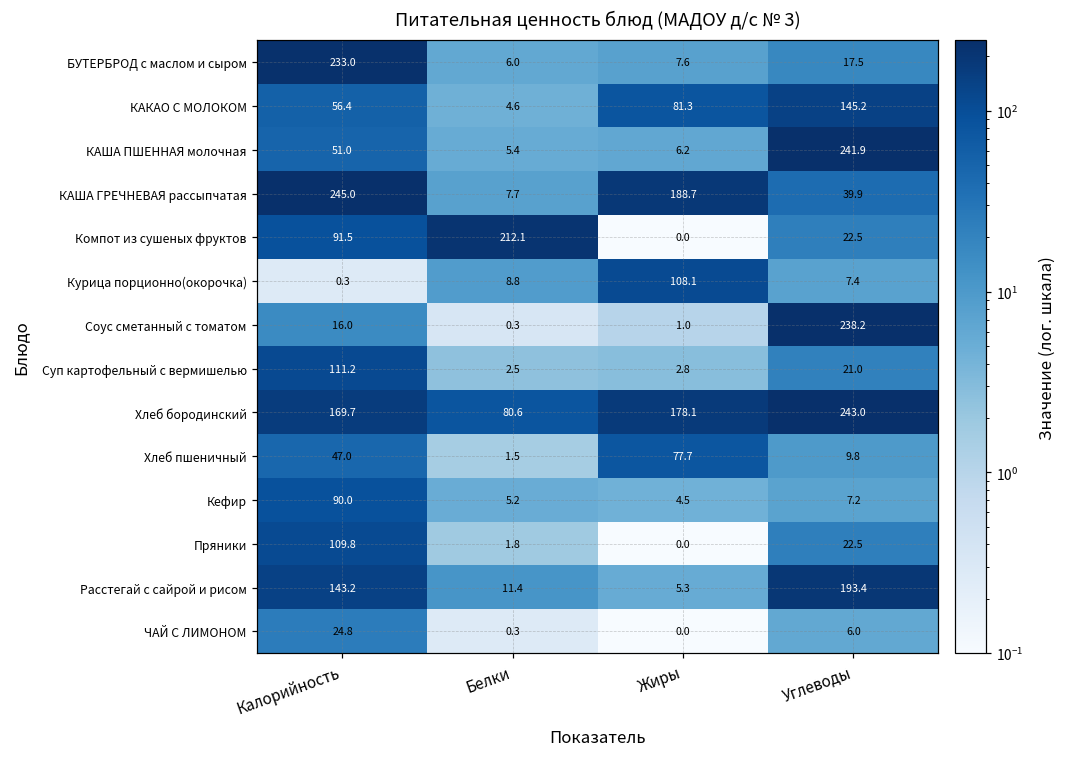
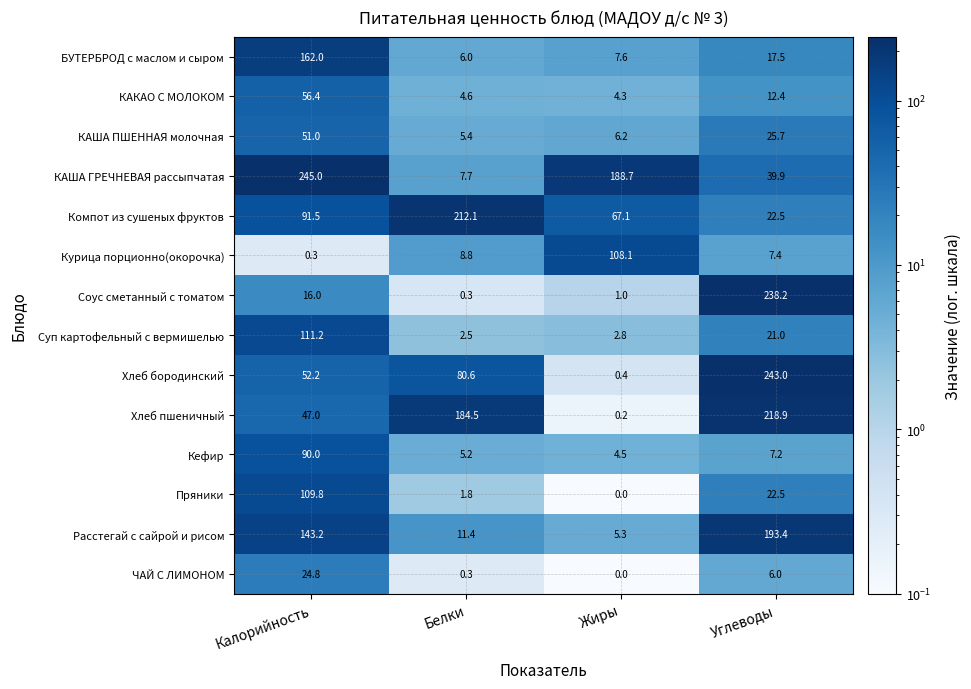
  {
    "БУТЕРБРОД с маслом и сыром": {
-     "Калорийность": 233.0,
+     "Калорийность": 162.0,
      "Белки": 6.0,
      "Жиры": 7.6,
      "Углеводы": 17.5
    },
    "КАКАО С МОЛОКОМ": {
      "Калорийность": 56.4,
      "Белки": 4.6,
-     "Жиры": 81.3,
-     "Углеводы": 145.2
+     "Жиры": 4.3,
+     "Углеводы": 12.4
    },
    "КАША ПШЕННАЯ молочная": {
      "Калорийность": 51.0,
      "Белки": 5.4,
      "Жиры": 6.2,
-     "Углеводы": 241.9
+     "Углеводы": 25.7
    },
    "КАША ГРЕЧНЕВАЯ рассыпчатая": {
      "Калорийность": 245.0,
      "Белки": 7.7,
      "Жиры": 188.7,
      "Углеводы": 39.9
    },
    "Компот из сушеных фруктов": {
      "Калорийность": 91.5,
      "Белки": 212.1,
-     "Жиры": 0.0,
+     "Жиры": 67.1,
      "Углеводы": 22.5
    },
    "Курица порционно(окорочка)": {
      "Калорийность": 0.3,
      "Белки": 8.8,
      "Жиры": 108.1,
      "Углеводы": 7.4
    },
    "Соус сметанный с томатом": {
      "Калорийность": 16.0,
      "Белки": 0.3,
      "Жиры": 1.0,
      "Углеводы": 238.2
    },
    "Суп картофельный с вермишелью": {
      "Калорийность": 111.2,
      "Белки": 2.5,
      "Жиры": 2.8,
      "Углеводы": 21.0
    },
    "Хлеб бородинский": {
-     "Калорийность": 169.7,
+     "Калорийность": 52.2,
      "Белки": 80.6,
-     "Жиры": 178.1,
+     "Жиры": 0.4,
      "Углеводы": 243.0
    },
    "Хлеб пшеничный": {
      "Калорийность": 47.0,
-     "Белки": 1.5,
-     "Жиры": 77.7,
-     "Углеводы": 9.8
+     "Белки": 184.5,
+     "Жиры": 0.2,
+     "Углеводы": 218.9
    },
    "Кефир": {
      "Калорийность": 90.0,
      "Белки": 5.2,
      "Жиры": 4.5,
      "Углеводы": 7.2
    },
    "Пряники": {
      "Калорийность": 109.8,
      "Белки": 1.8,
      "Жиры": 0.0,
      "Углеводы": 22.5
    },
    "Расстегай с сайрой и рисом": {
      "Калорийность": 143.2,
      "Белки": 11.4,
      "Жиры": 5.3,
      "Углеводы": 193.4
    },
    "ЧАЙ С ЛИМОНОМ": {
      "Калорийность": 24.8,
      "Белки": 0.3,
      "Жиры": 0.0,
      "Углеводы": 6.0
    }
  }
